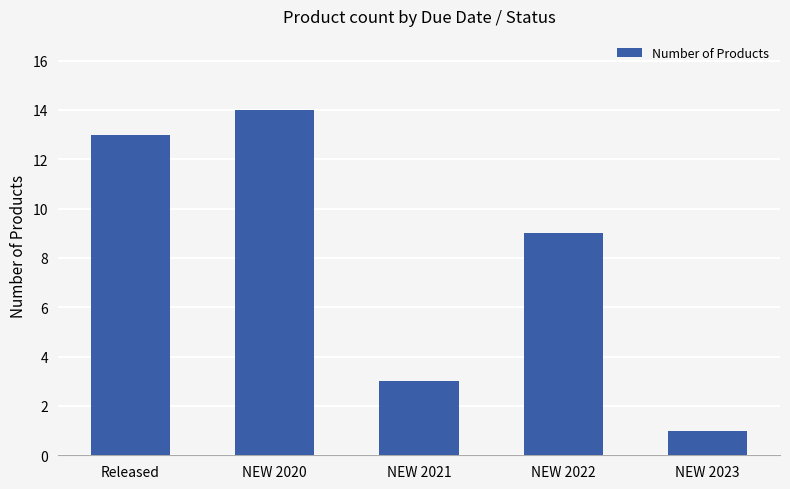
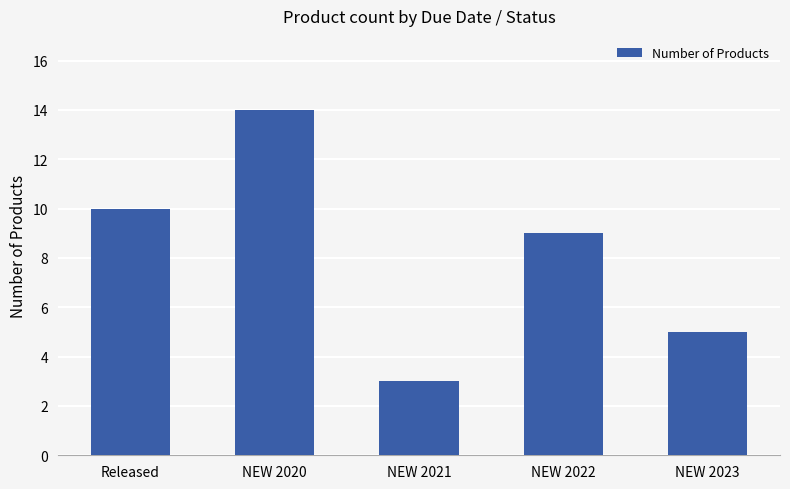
  {
-   "Released": 13,
+   "Released": 10,
    "NEW 2020": 14,
    "NEW 2021": 3,
    "NEW 2022": 9,
-   "NEW 2023": 1
+   "NEW 2023": 5
  }
